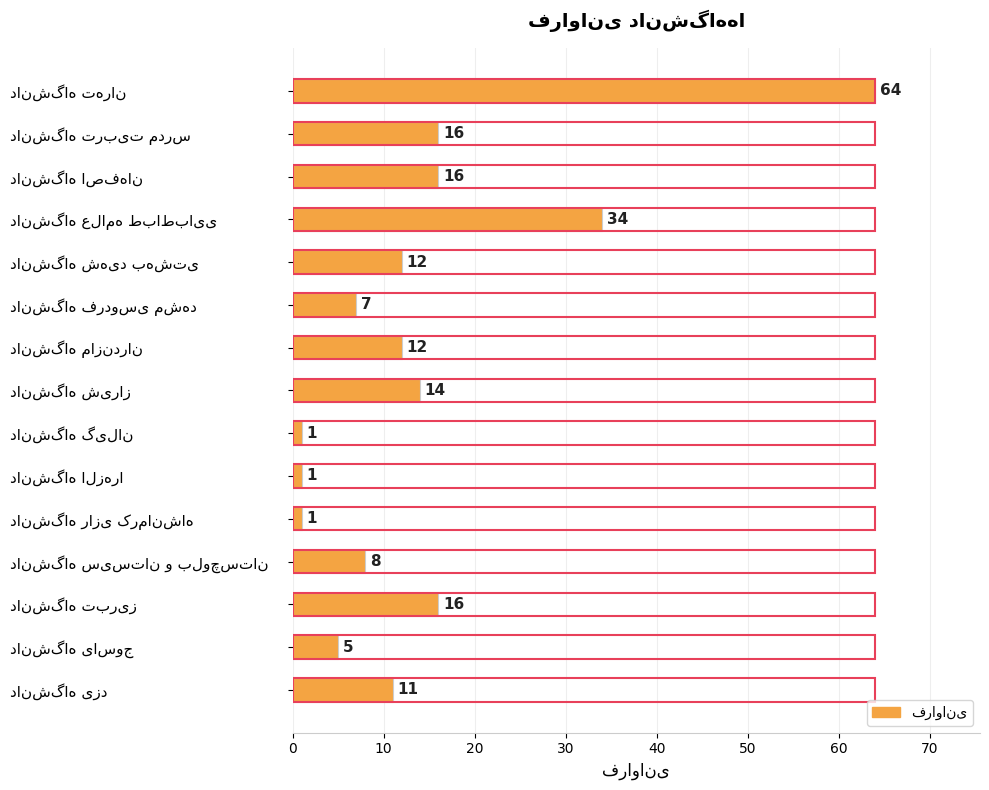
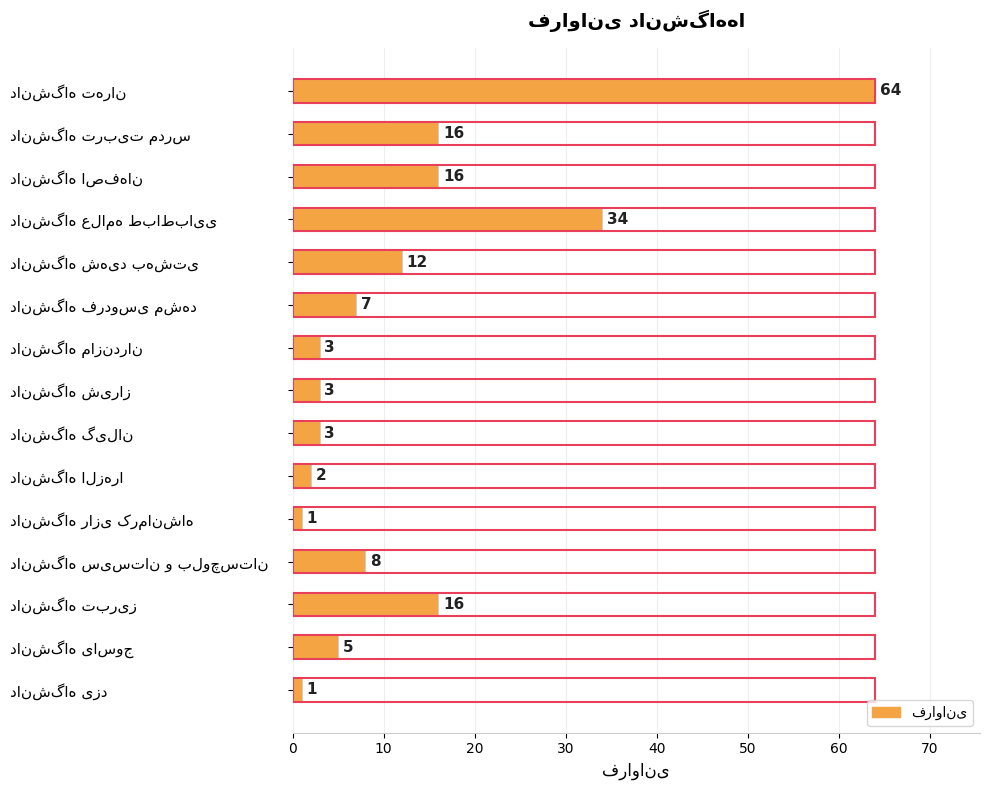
  {
    "فراوانی": {
      "دانشگاه تهران": 64,
-     "دانشگاه مازندران": 12,
-     "دانشگاه شیراز": 14,
-     "دانشگاه گیلان": 1,
-     "دانشگاه الزهرا": 1,
-     "دانشگاه یزد": 11
+     "دانشگاه مازندران": 3,
+     "دانشگاه شیراز": 3,
+     "دانشگاه گیلان": 3,
+     "دانشگاه الزهرا": 2,
+     "دانشگاه یزد": 1
    }
  }
